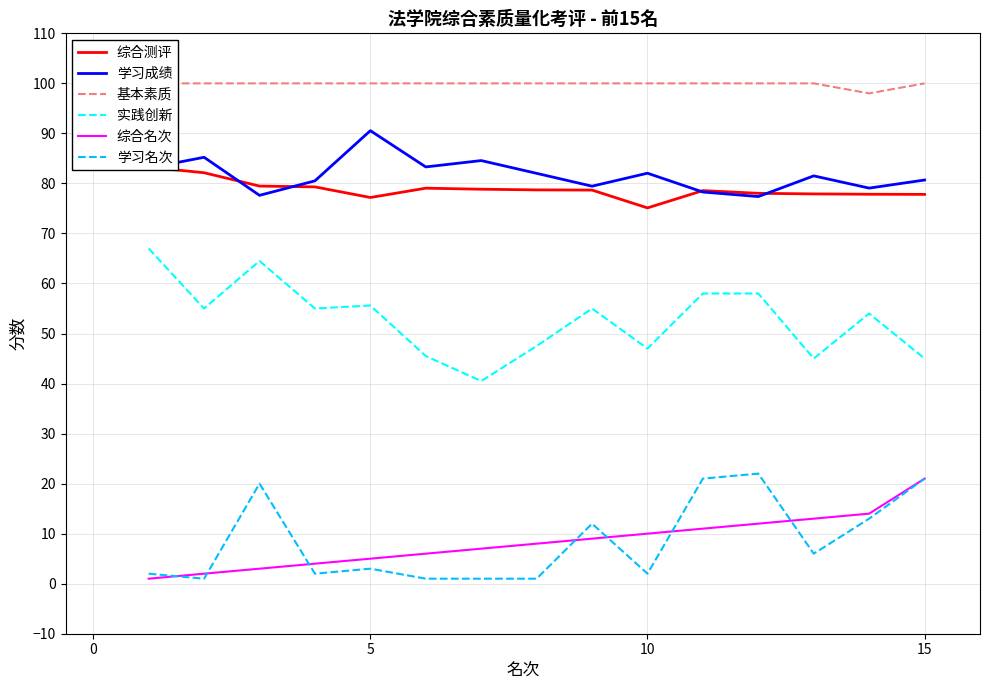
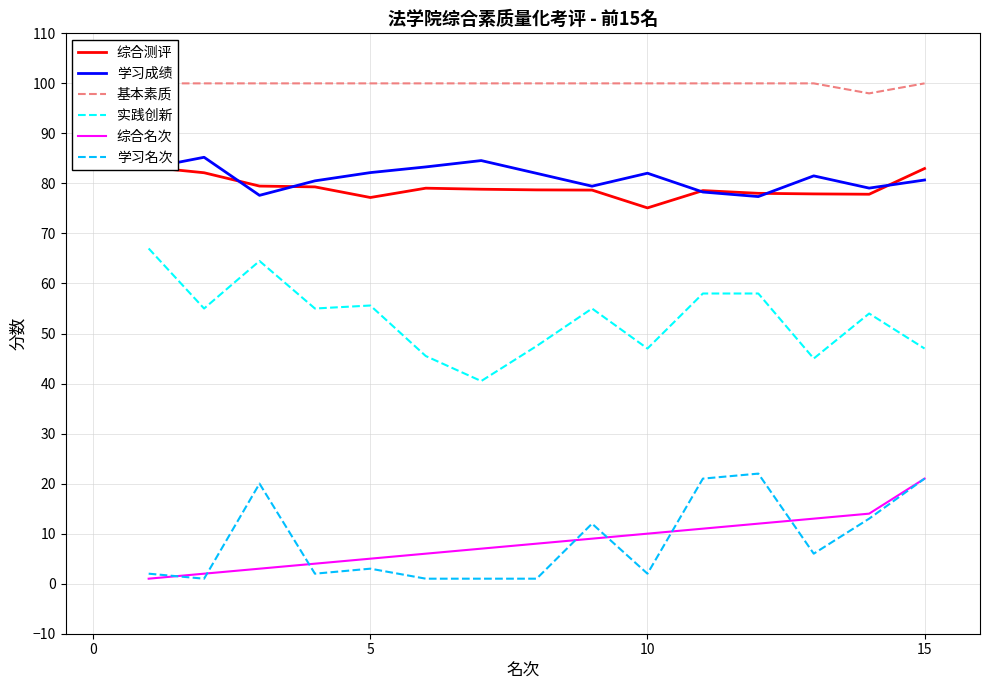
  {
    "综合测评": {
      "5": 77,
      "10": 75,
-     "15": 78
+     "15": 83
    },
    "学习成绩": {
-     "5": 91,
+     "5": 82,
      "10": 82,
      "15": 81
    },
    "基本素质": {
      "5": 100,
      "10": 100,
      "15": 100
    },
    "实践创新": {
      "5": 56,
      "10": 47,
-     "15": 45
+     "15": 47
    },
    "综合名次": {
      "5": 5,
      "10": 10
    },
    "学习名次": {
      "5": 3,
      "10": 2
    }
  }
